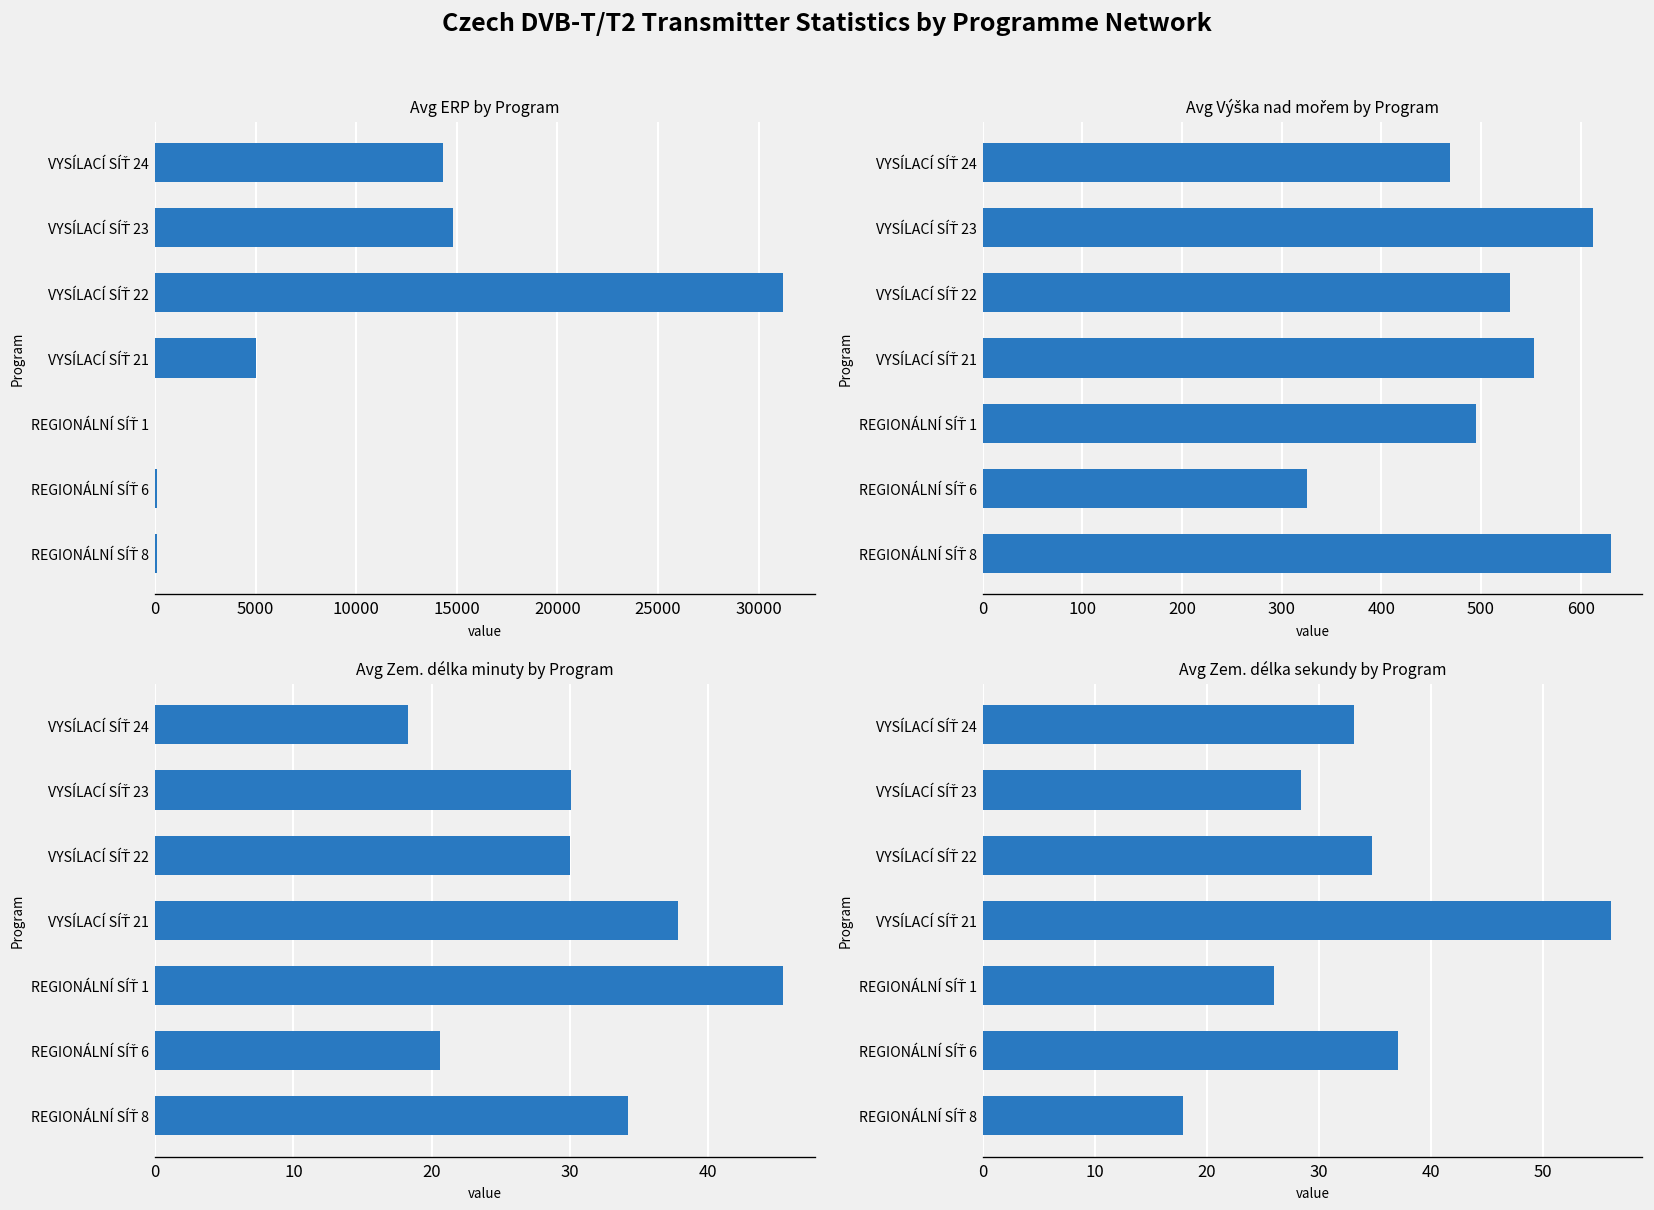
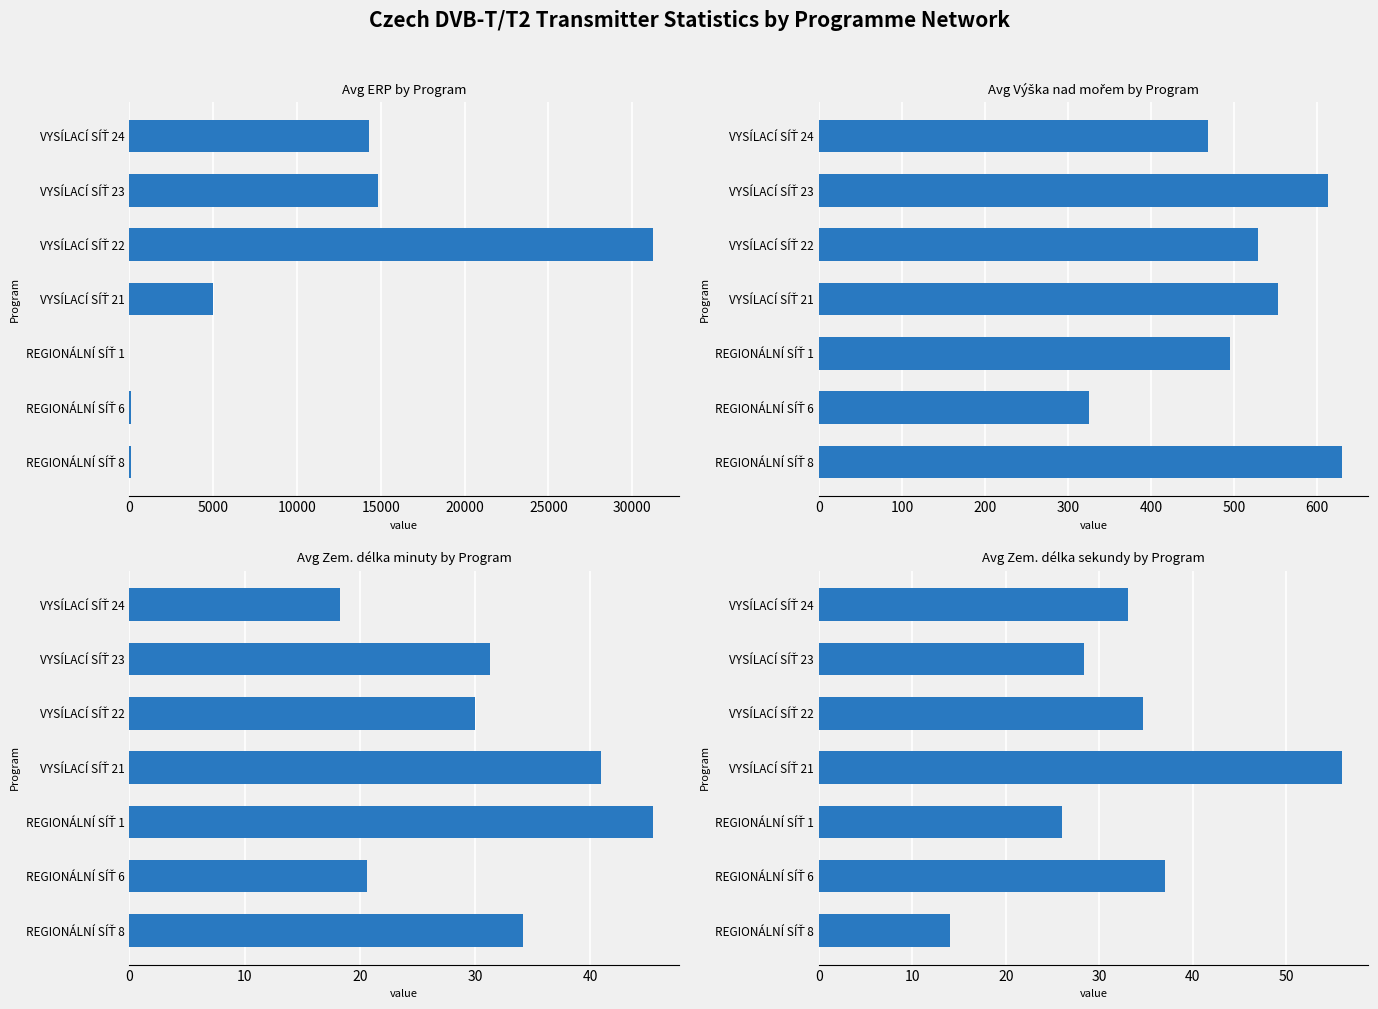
  {
    "Avg ERP by Program": {
      "VYSÍLACÍ SÍŤ 24": 14300,
      "VYSÍLACÍ SÍŤ 23": 14800,
      "VYSÍLACÍ SÍŤ 22": 31200,
      "VYSÍLACÍ SÍŤ 21": 5000
    },
    "Avg Výška nad mořem by Program": {
      "VYSÍLACÍ SÍŤ 24": 470,
      "VYSÍLACÍ SÍŤ 23": 610,
      "VYSÍLACÍ SÍŤ 22": 530,
      "VYSÍLACÍ SÍŤ 21": 550,
      "REGIONÁLNÍ SÍŤ 1": 500,
      "REGIONÁLNÍ SÍŤ 6": 330,
      "REGIONÁLNÍ SÍŤ 8": 630
    },
    "Avg Zem. délka minuty by Program": {
      "VYSÍLACÍ SÍŤ 24": 18.3,
-     "VYSÍLACÍ SÍŤ 23": 30.1,
+     "VYSÍLACÍ SÍŤ 23": 31.3,
      "VYSÍLACÍ SÍŤ 22": 30.0,
-     "VYSÍLACÍ SÍŤ 21": 37.8,
+     "VYSÍLACÍ SÍŤ 21": 40.9,
      "REGIONÁLNÍ SÍŤ 1": 45.4,
      "REGIONÁLNÍ SÍŤ 6": 20.6,
      "REGIONÁLNÍ SÍŤ 8": 34.2
    },
    "Avg Zem. délka sekundy by Program": {
      "VYSÍLACÍ SÍŤ 24": 33,
      "VYSÍLACÍ SÍŤ 23": 28,
      "VYSÍLACÍ SÍŤ 22": 35,
      "VYSÍLACÍ SÍŤ 21": 56,
      "REGIONÁLNÍ SÍŤ 1": 26,
      "REGIONÁLNÍ SÍŤ 6": 37,
-     "REGIONÁLNÍ SÍŤ 8": 18
+     "REGIONÁLNÍ SÍŤ 8": 14
    }
  }
